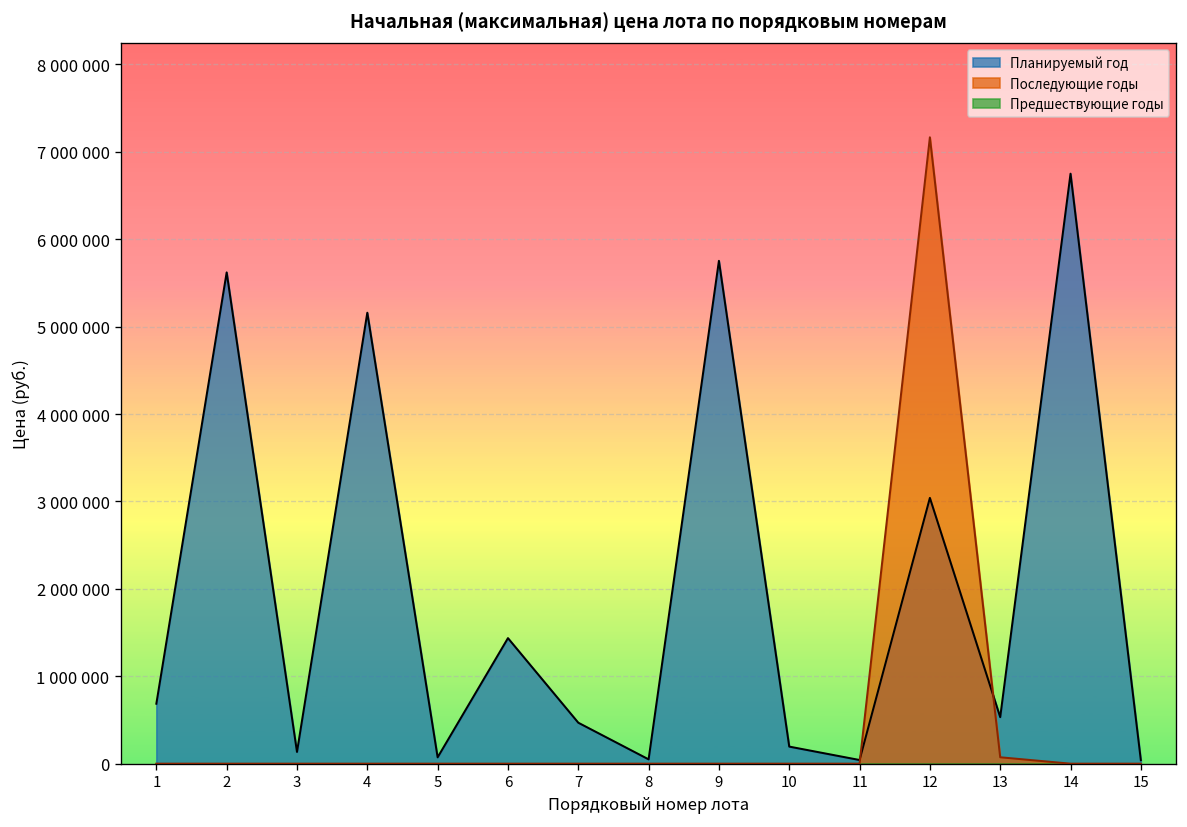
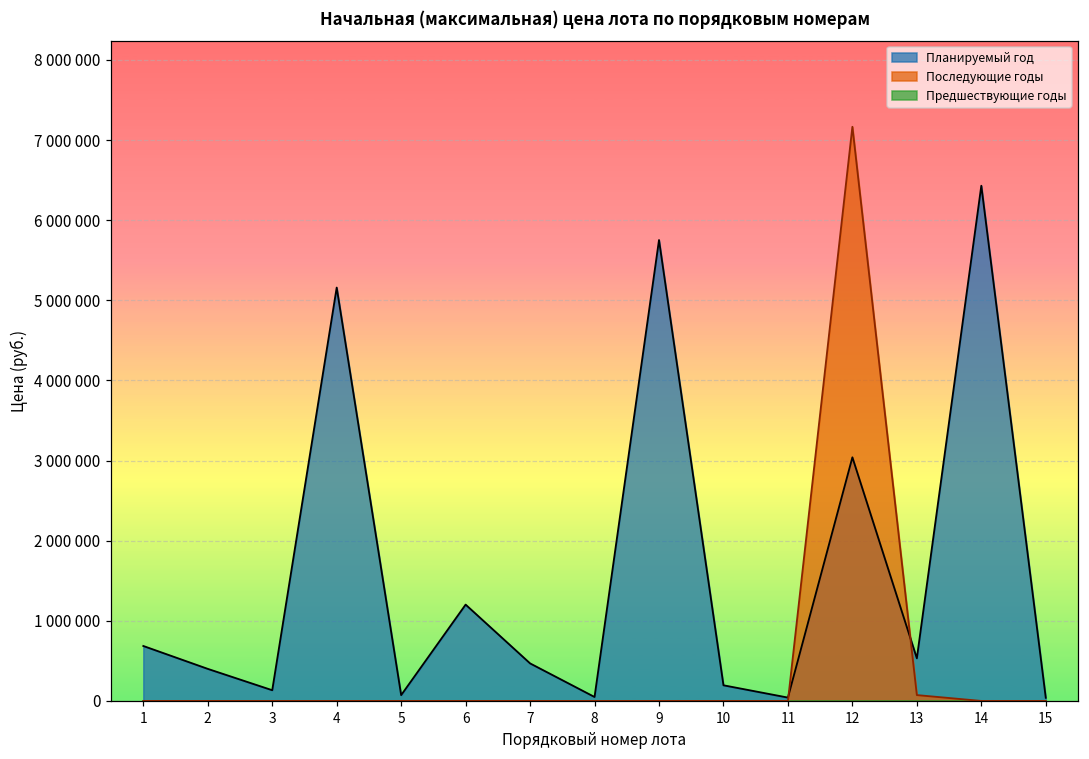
  {
    "Планируемый год": {
      "1": 700000,
-     "2": 5600000,
+     "2": 400000,
      "3": 100000,
      "4": 5200000,
      "5": 100000,
-     "6": 1400000,
+     "6": 1200000,
      "7": 500000,
      "8": 0,
      "9": 5800000,
      "10": 200000,
      "11": 0,
      "12": 3000000,
      "13": 500000,
-     "14": 6700000,
+     "14": 6400000,
      "15": 0
    },
    "Последующие годы": {
      "12": 7200000,
      "13": 100000
    },
    "Предшествующие годы": {
      "12": 0,
      "13": 0
    }
  }
